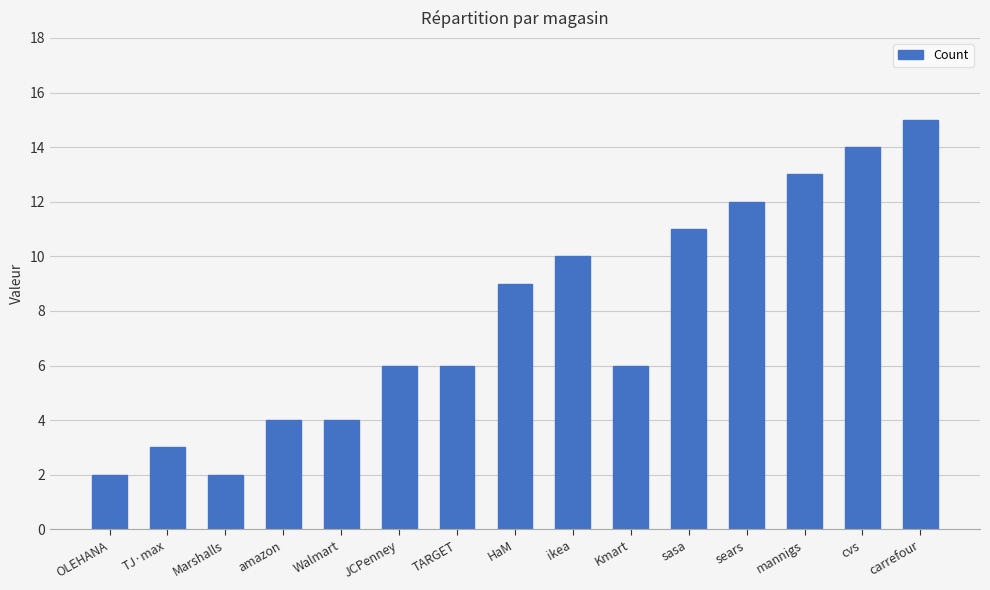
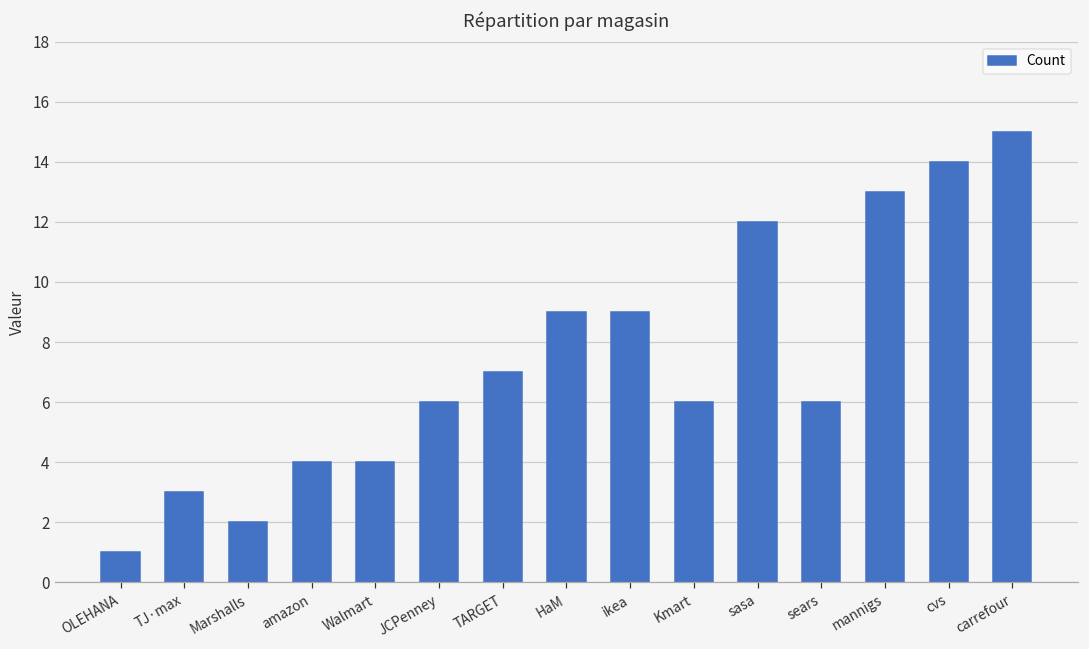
  {
-   "OLEHANA": 2,
+   "OLEHANA": 1,
    "TJ·max": 3,
    "Marshalls": 2,
    "amazon": 4,
    "Walmart": 4,
    "JCPenney": 6,
-   "TARGET": 6,
+   "TARGET": 7,
    "HaM": 9,
-   "ikea": 10,
+   "ikea": 9,
    "Kmart": 6,
-   "sasa": 11,
-   "sears": 12,
+   "sasa": 12,
+   "sears": 6,
    "mannigs": 13,
    "cvs": 14,
    "carrefour": 15
  }
